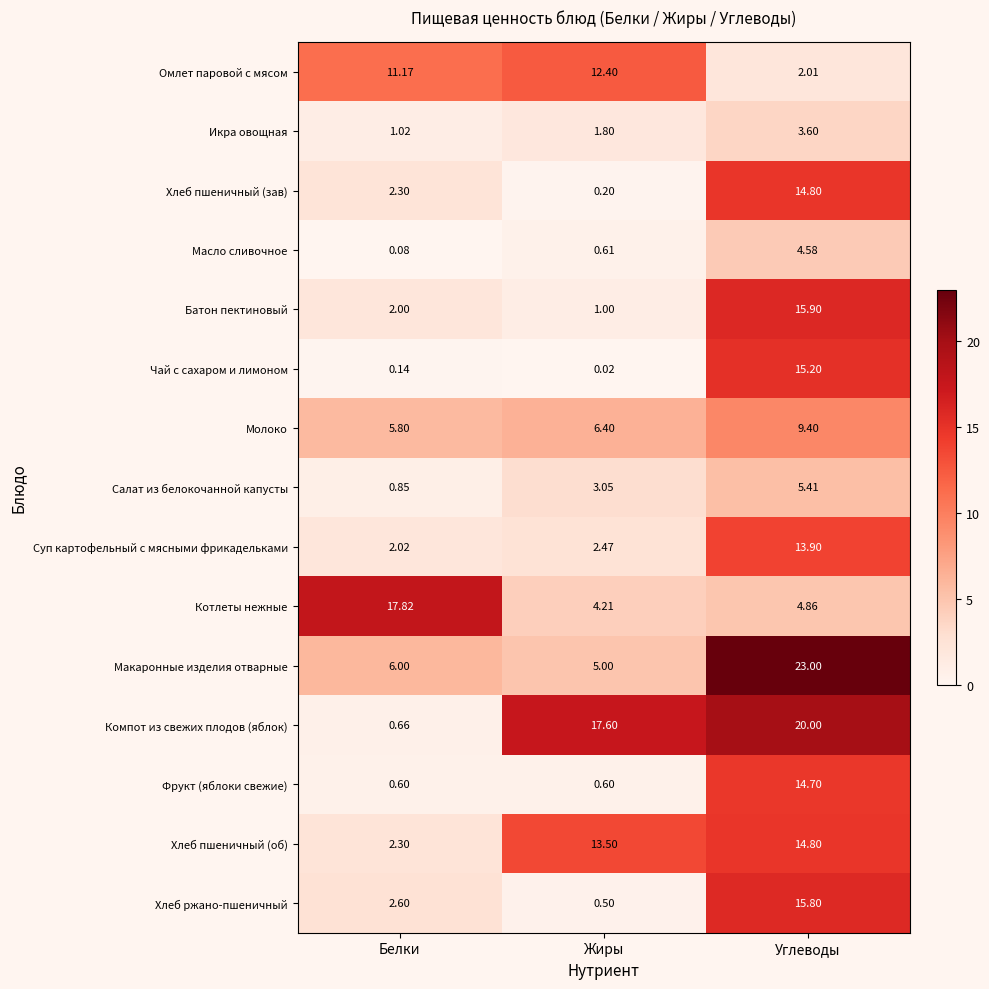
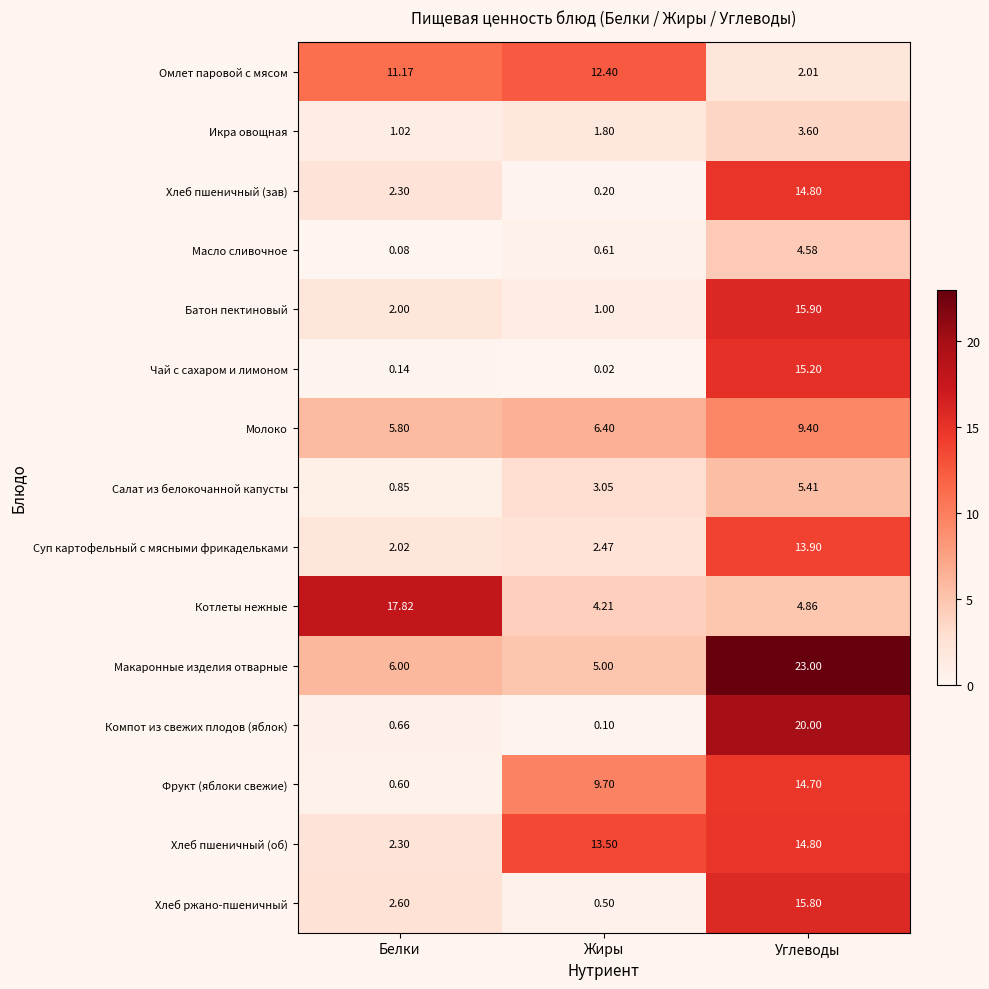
  {
    "Омлет паровой с мясом": {
      "Белки": 11.17,
      "Жиры": 12.40,
      "Углеводы": 2.01
    },
    "Икра овощная": {
      "Белки": 1.02,
      "Жиры": 1.80,
      "Углеводы": 3.60
    },
    "Хлеб пшеничный (зав)": {
      "Белки": 2.30,
      "Жиры": 0.20,
      "Углеводы": 14.80
    },
    "Масло сливочное": {
      "Белки": 0.08,
      "Жиры": 0.61,
      "Углеводы": 4.58
    },
    "Батон пектиновый": {
      "Белки": 2.00,
      "Жиры": 1.00,
      "Углеводы": 15.90
    },
    "Чай с сахаром и лимоном": {
      "Белки": 0.14,
      "Жиры": 0.02,
      "Углеводы": 15.20
    },
    "Молоко": {
      "Белки": 5.80,
      "Жиры": 6.40,
      "Углеводы": 9.40
    },
    "Салат из белокочанной капусты": {
      "Белки": 0.85,
      "Жиры": 3.05,
      "Углеводы": 5.41
    },
    "Суп картофельный с мясными фрикадельками": {
      "Белки": 2.02,
      "Жиры": 2.47,
      "Углеводы": 13.90
    },
    "Котлеты нежные": {
      "Белки": 17.82,
      "Жиры": 4.21,
      "Углеводы": 4.86
    },
    "Макаронные изделия отварные": {
      "Белки": 6.00,
      "Жиры": 5.00,
      "Углеводы": 23.00
    },
    "Компот из свежих плодов (яблок)": {
      "Белки": 0.66,
-     "Жиры": 17.60,
+     "Жиры": 0.10,
      "Углеводы": 20.00
    },
    "Фрукт (яблоки свежие)": {
      "Белки": 0.60,
-     "Жиры": 0.60,
+     "Жиры": 9.70,
      "Углеводы": 14.70
    },
    "Хлеб пшеничный (об)": {
      "Белки": 2.30,
      "Жиры": 13.50,
      "Углеводы": 14.80
    },
    "Хлеб ржано-пшеничный": {
      "Белки": 2.60,
      "Жиры": 0.50,
      "Углеводы": 15.80
    }
  }
